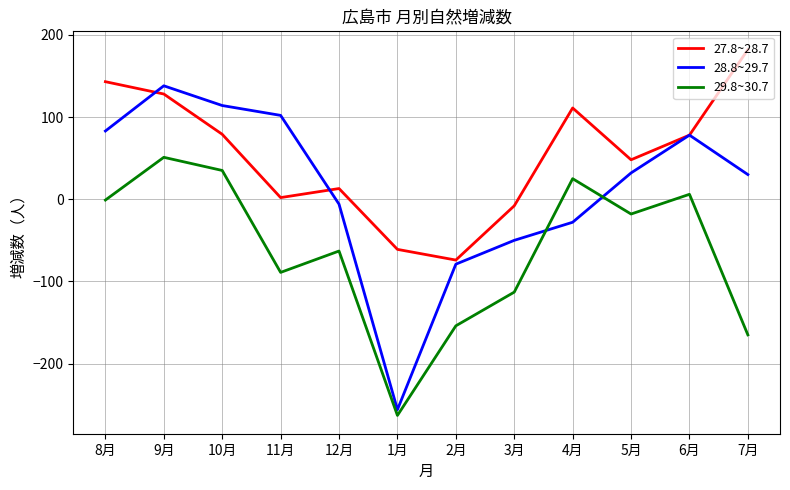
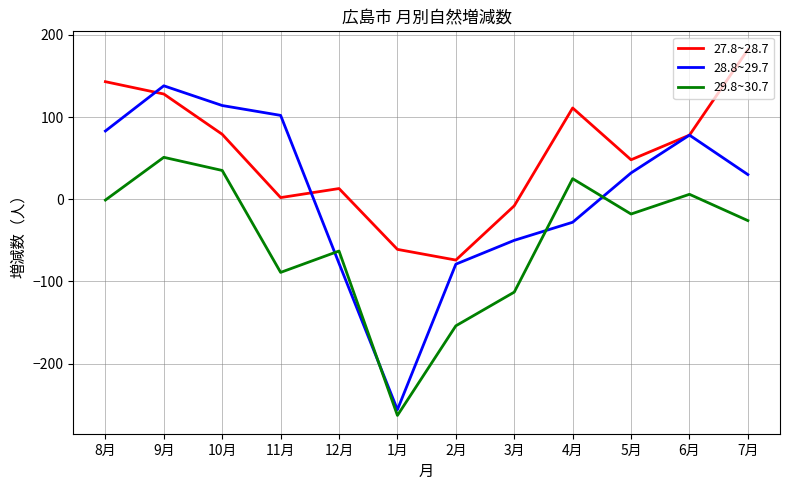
  {
    "27.8~28.7": {
      "8月": 140,
      "9月": 130,
      "10月": 80,
      "11月": 0,
      "12月": 10,
      "1月": -60,
      "2月": -70,
      "3月": -10,
      "4月": 110,
      "5月": 50
    },
    "28.8~29.7": {
      "8月": 80,
      "9月": 140,
      "10月": 110,
      "11月": 100,
-     "12月": -10,
+     "12月": -80,
      "1月": -260,
      "2月": -80,
      "3月": -50,
      "4月": -30,
      "5月": 30,
      "7月": 30
    },
    "29.8~30.7": {
      "8月": 0,
      "9月": 50,
      "10月": 40,
      "11月": -90,
      "12月": -60,
      "1月": -260,
      "2月": -150,
      "3月": -110,
      "4月": 30,
      "5月": -20,
      "6月": 10,
-     "7月": -170
+     "7月": -30
    }
  }
